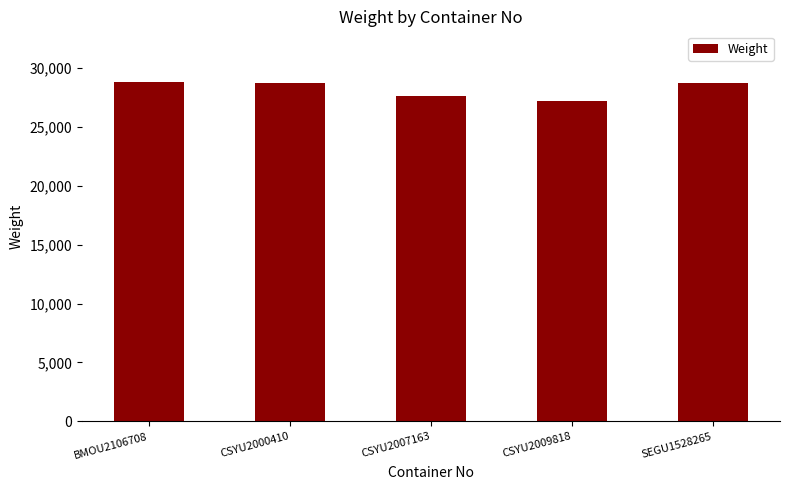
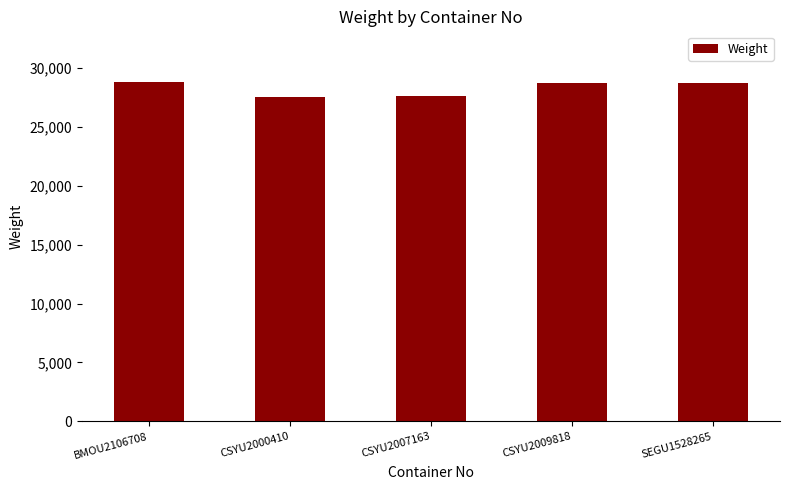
  {
    "BMOU2106708": "28,800",
-   "CSYU2000410": "28,700",
+   "CSYU2000410": "27,500",
    "CSYU2007163": "27,600",
-   "CSYU2009818": "27,200",
+   "CSYU2009818": "28,700",
    "SEGU1528265": "28,700"
  }
